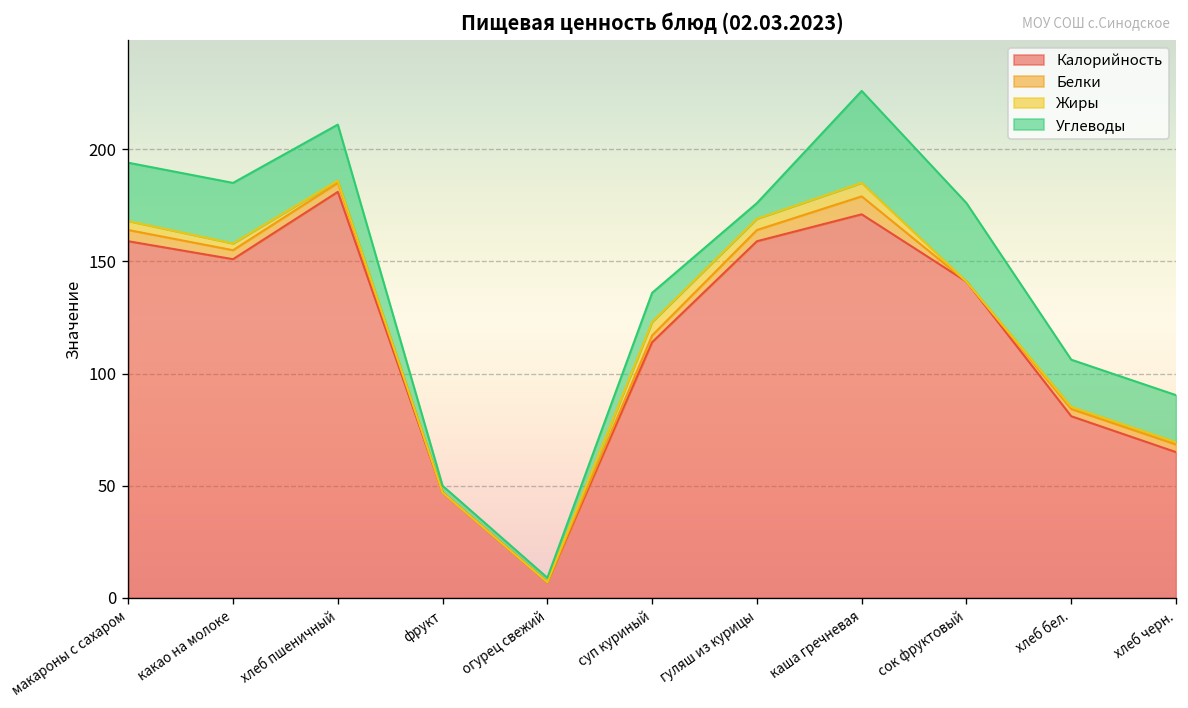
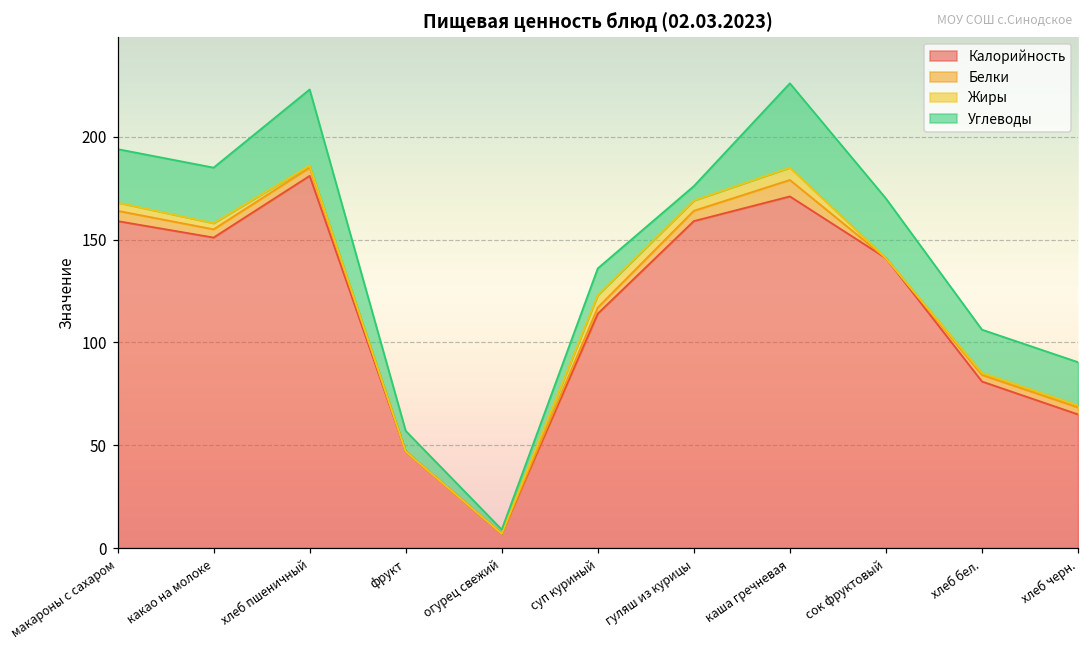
  {
    "Калорийность": {
      "макароны с сахаром": 159,
      "какао на молоке": 151,
      "хлеб пшеничный": 181,
      "суп куриный": 114,
      "гуляш из курицы": 159,
      "каша гречневая": 171,
      "хлеб бел.": 81,
      "хлеб черн.": 65
    },
    "Углеводы": {
      "макароны с сахаром": 26,
      "какао на молоке": 27,
-     "хлеб пшеничный": 25,
-     "фрукт": 3,
+     "хлеб пшеничный": 37,
+     "фрукт": 10,
      "огурец свежий": 2,
      "суп куриный": 13,
      "гуляш из курицы": 7,
      "каша гречневая": 41,
-     "сок фруктовый": 35,
+     "сок фруктовый": 29,
      "хлеб бел.": 21,
      "хлеб черн.": 21
    }
  }
